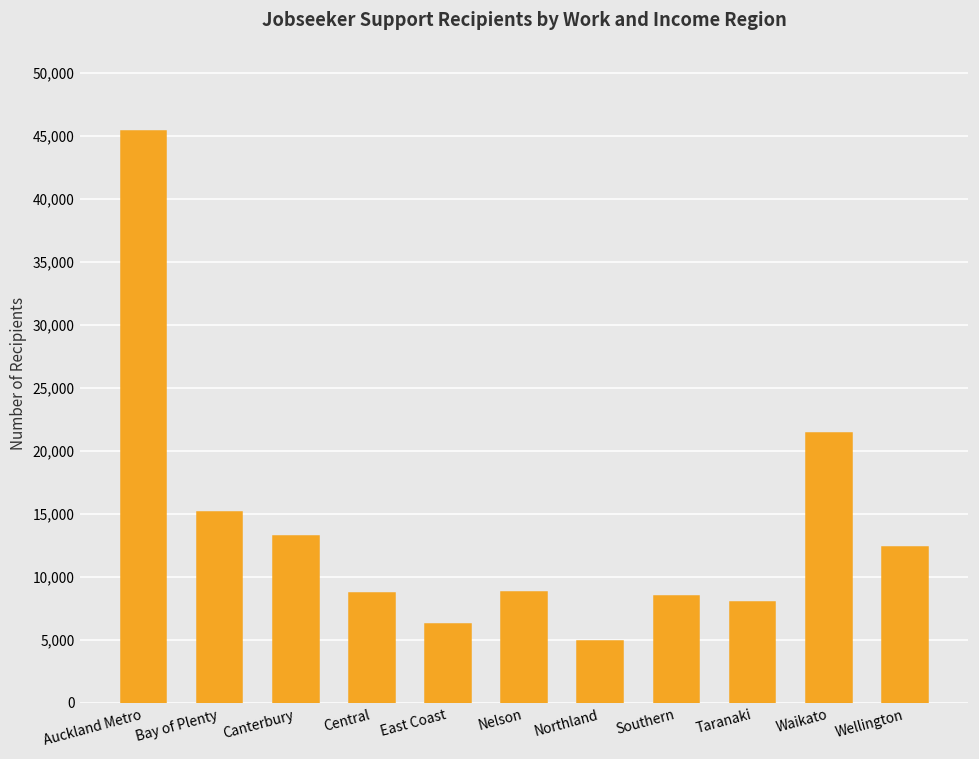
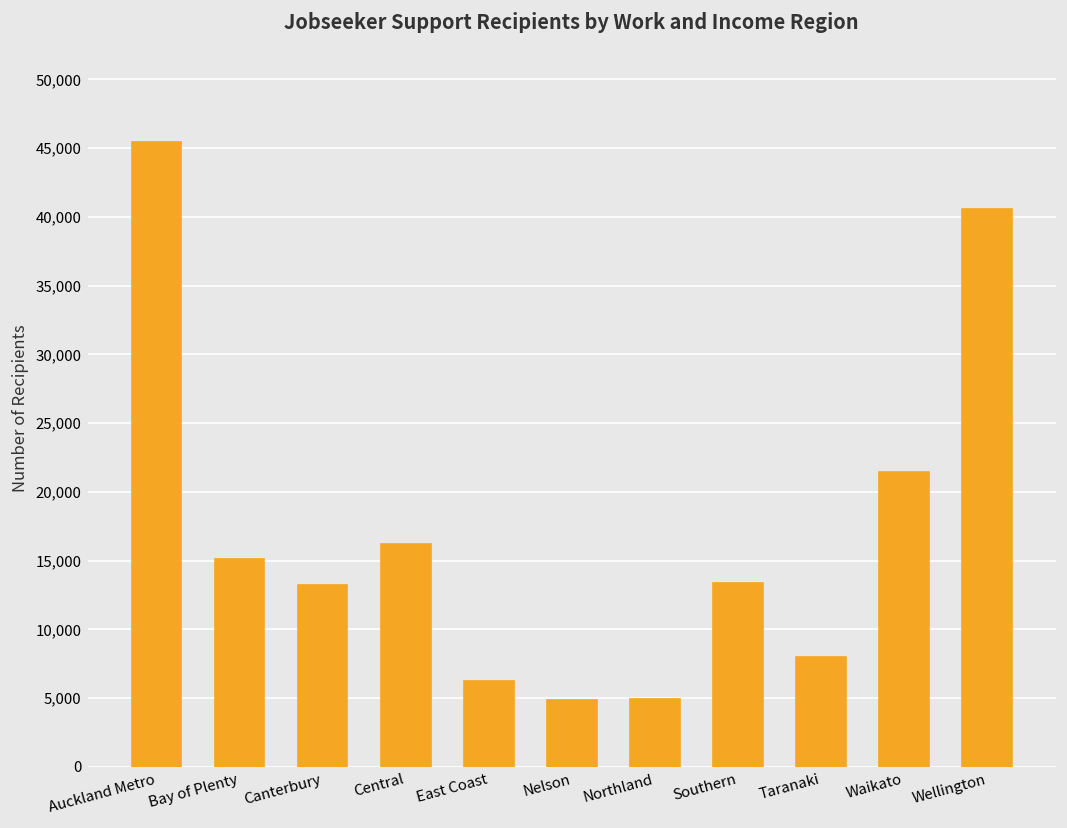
  {
    "Auckland Metro": "45,400",
    "Bay of Plenty": "15,100",
    "Canterbury": "13,300",
-   "Central": "8,700",
+   "Central": "16,200",
    "East Coast": "6,200",
-   "Nelson": "8,800",
+   "Nelson": "4,900",
    "Northland": "4,900",
-   "Southern": "8,500",
+   "Southern": "13,400",
    "Taranaki": "8,000",
    "Waikato": "21,400",
-   "Wellington": "12,400"
+   "Wellington": "40,600"
  }
